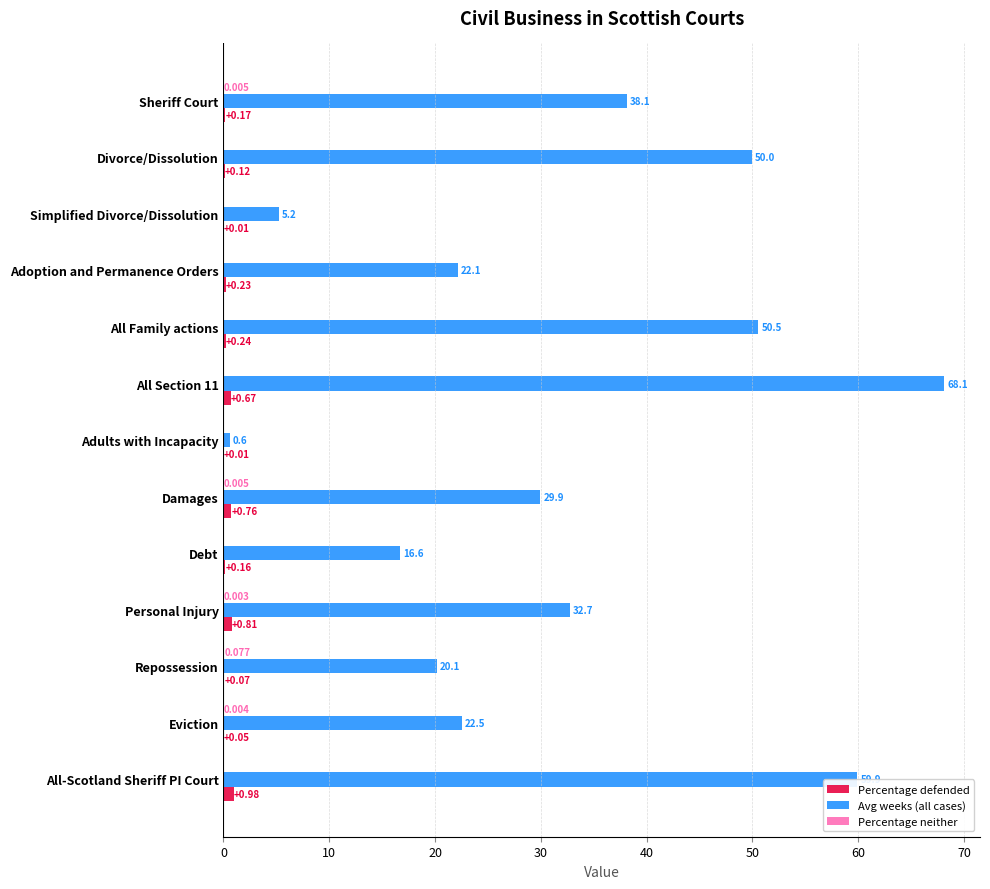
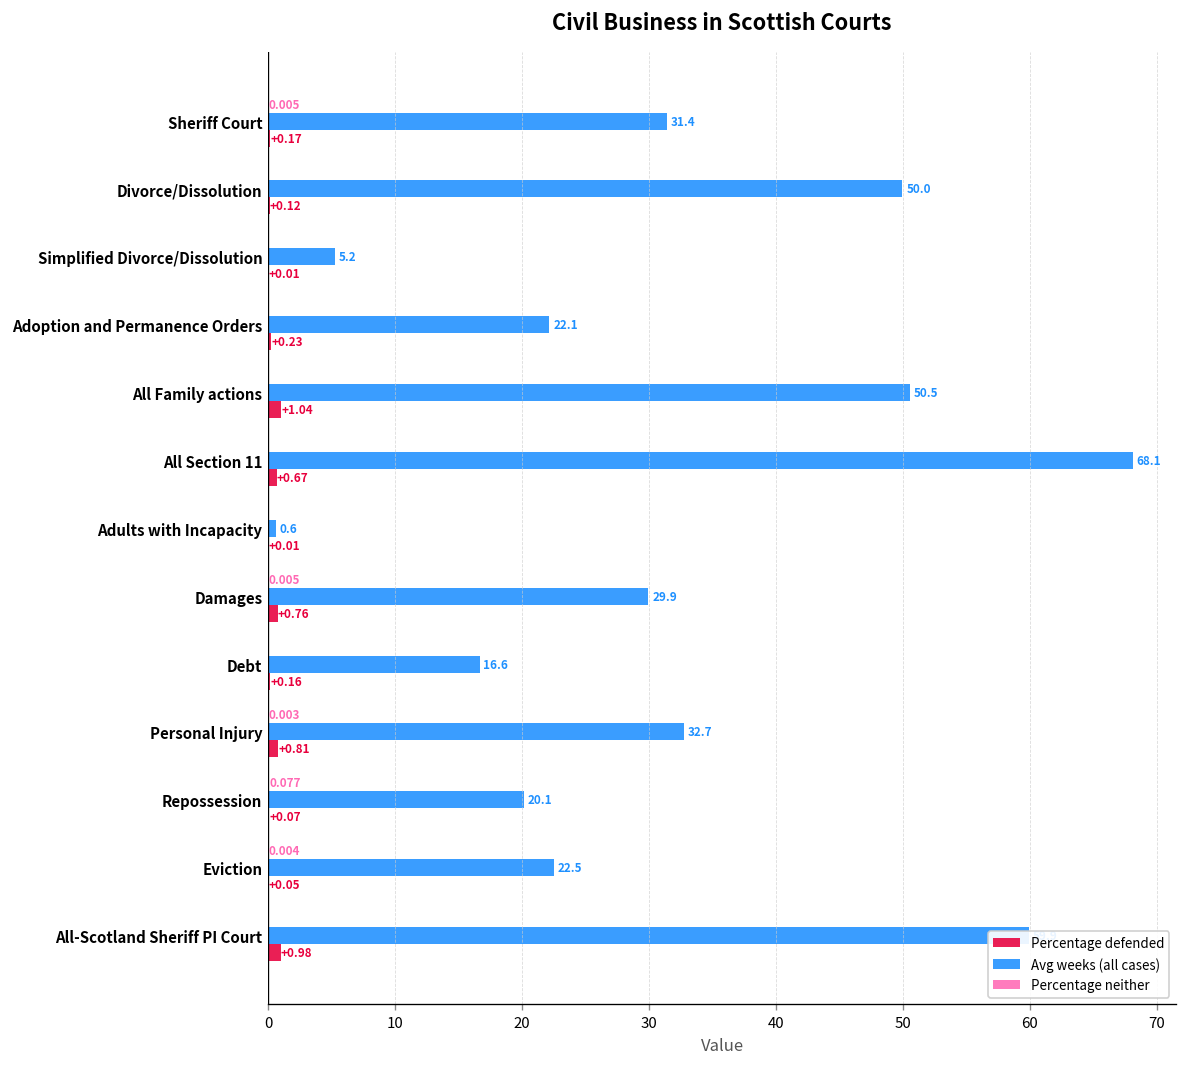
  {
    "Percentage defended": {
      "Sheriff Court": "+0.17",
      "Divorce/Dissolution": "+0.12",
      "Simplified Divorce/Dissolution": "+0.01",
      "Adoption and Permanence Orders": "+0.23",
-     "All Family actions": "+0.24",
+     "All Family actions": "+1.04",
      "All Section 11": "+0.67",
      "Adults with Incapacity": "+0.01",
      "Damages": "+0.76",
      "Debt": "+0.16",
      "Personal Injury": "+0.81",
      "Repossession": "+0.07",
      "Eviction": "+0.05",
      "All-Scotland Sheriff PI Court": "+0.98"
    },
    "Avg weeks (all cases)": {
-     "Sheriff Court": "38.1",
+     "Sheriff Court": "31.4",
      "Divorce/Dissolution": "50.0",
      "Simplified Divorce/Dissolution": "5.2",
      "Adoption and Permanence Orders": "22.1",
      "All Family actions": "50.5",
      "All Section 11": "68.1",
      "Adults with Incapacity": "0.6",
      "Damages": "29.9",
      "Debt": "16.6",
      "Personal Injury": "32.7",
      "Repossession": "20.1",
      "Eviction": "22.5"
    },
    "Percentage neither": {
      "Sheriff Court": "0.005",
      "Damages": "0.005",
      "Personal Injury": "0.003",
      "Repossession": "0.077",
      "Eviction": "0.004"
    }
  }
